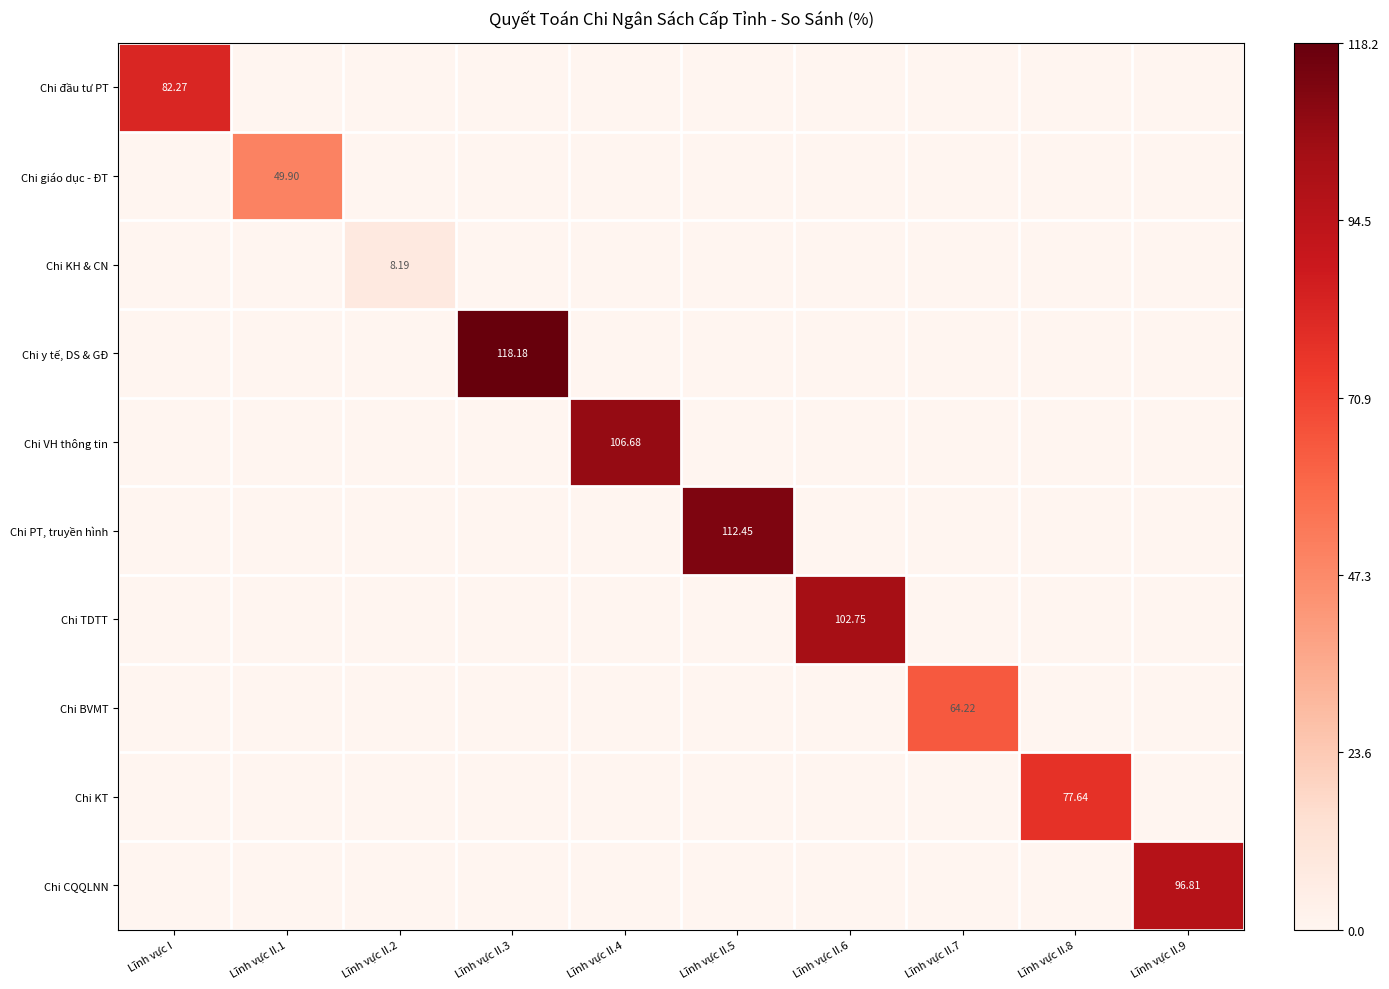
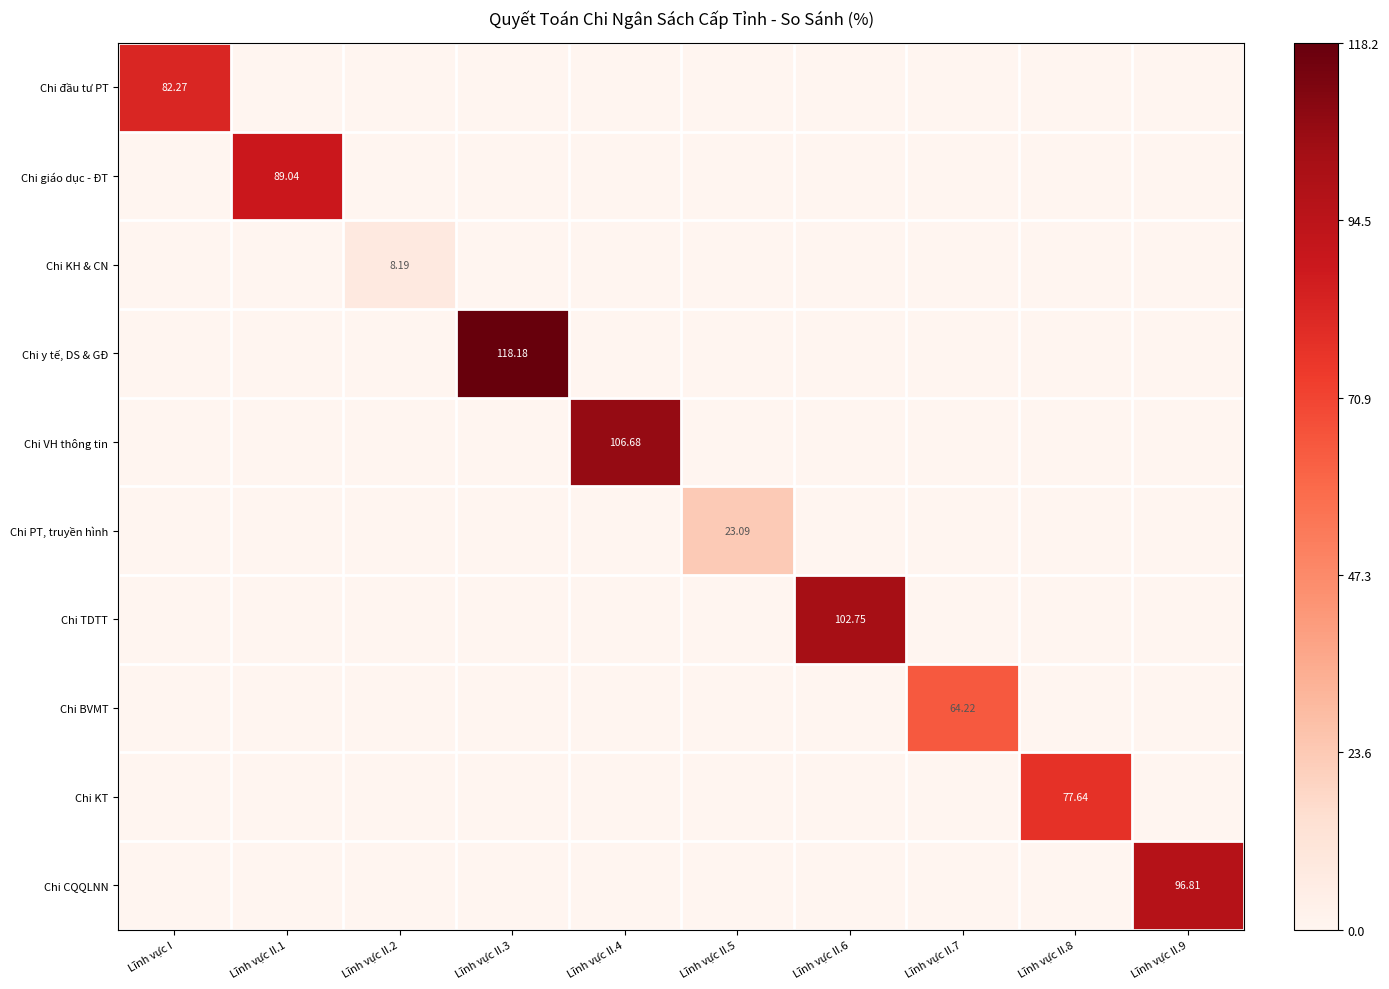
  {
    "Chi đầu tư PT": {
      "Lĩnh vực I": 82.27
    },
    "Chi giáo dục - ĐT": {
-     "Lĩnh vực II.1": 49.90
+     "Lĩnh vực II.1": 89.04
    },
    "Chi KH & CN": {
      "Lĩnh vực II.2": 8.19
    },
    "Chi y tế, DS & GĐ": {
      "Lĩnh vực II.3": 118.18
    },
    "Chi VH thông tin": {
      "Lĩnh vực II.4": 106.68
    },
    "Chi PT, truyền hình": {
-     "Lĩnh vực II.5": 112.45
+     "Lĩnh vực II.5": 23.09
    },
    "Chi TDTT": {
      "Lĩnh vực II.6": 102.75
    },
    "Chi BVMT": {
      "Lĩnh vực II.7": 64.22
    },
    "Chi KT": {
      "Lĩnh vực II.8": 77.64
    },
    "Chi CQQLNN": {
      "Lĩnh vực II.9": 96.81
    }
  }
